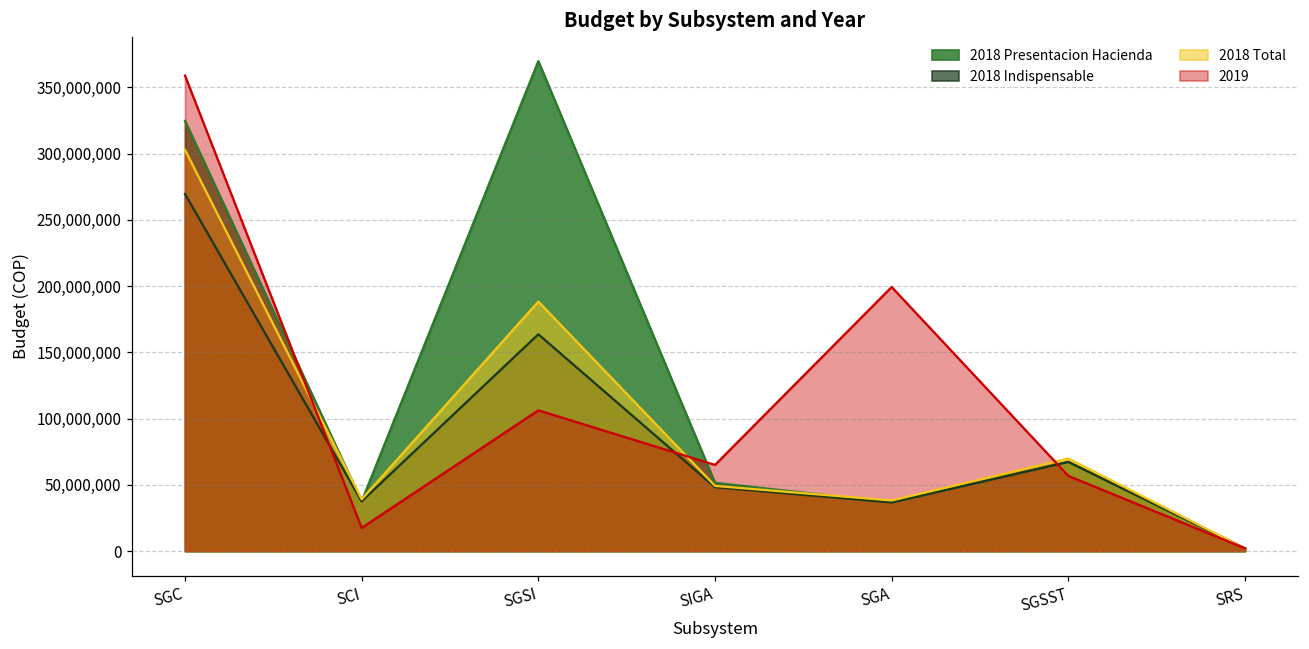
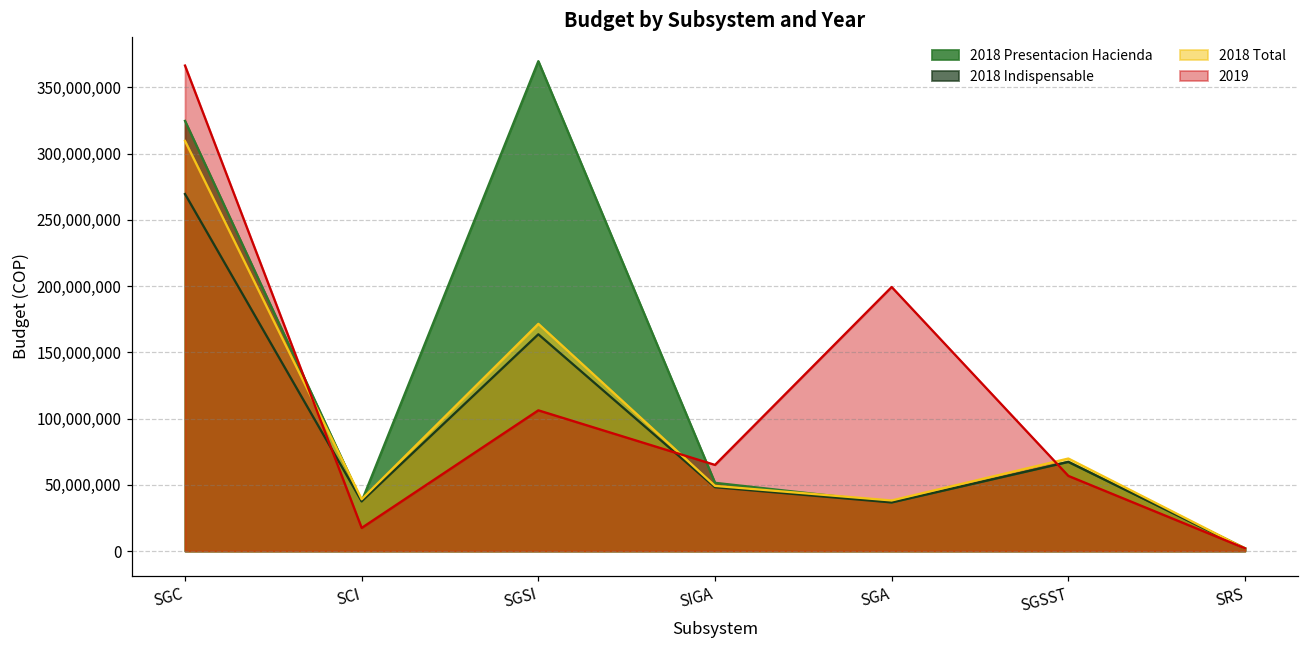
  {
    "2018 Total": {
-     "SGC": "303,000,000",
-     "SGSI": "188,000,000",
+     "SGC": "310,000,000",
+     "SGSI": "172,000,000",
      "SGSST": "70,000,000"
    },
    "2019": {
-     "SGC": "359,000,000",
+     "SGC": "367,000,000",
      "SCI": "17,000,000",
      "SGSI": "106,000,000",
      "SIGA": "65,000,000",
      "SGA": "199,000,000",
      "SGSST": "57,000,000"
    }
  }
